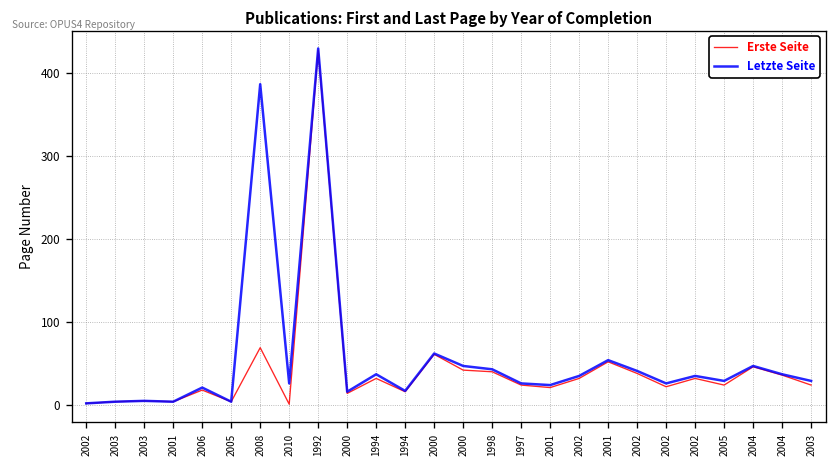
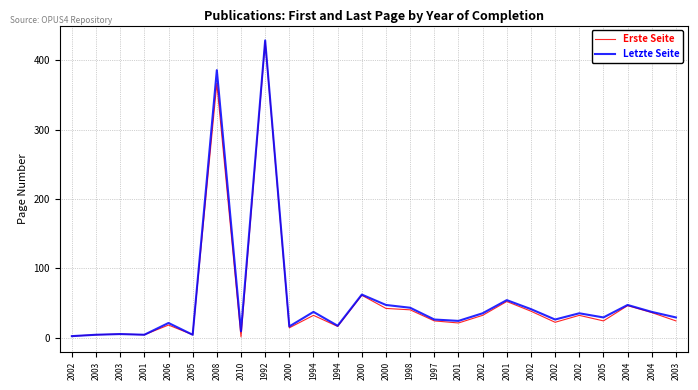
  {
    "Erste Seite": {
-     "2008": 70,
+     "2008": 370,
      "2010": 0
    },
    "Letzte Seite": {
      "2008": 390,
-     "2010": 30
+     "2010": 10
    }
  }
